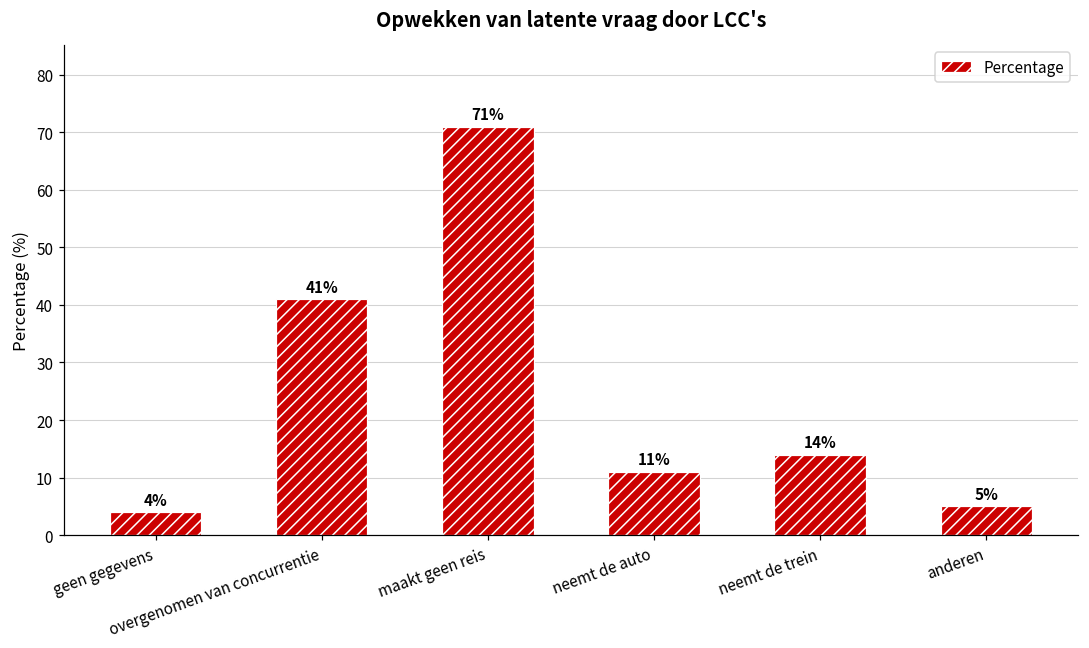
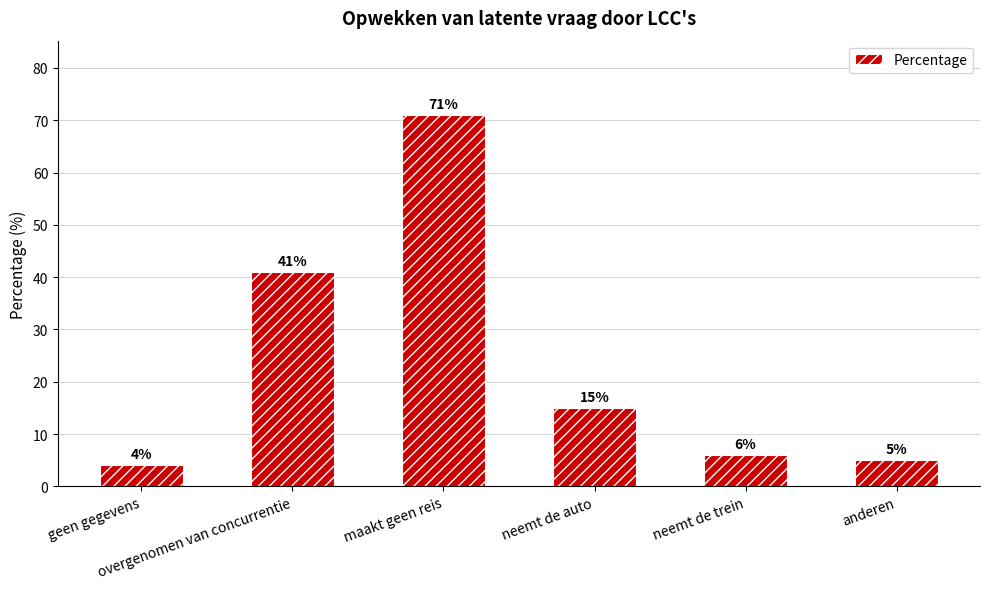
  {
    "geen gegevens": "4%",
    "overgenomen van concurrentie": "41%",
    "maakt geen reis": "71%",
-   "neemt de auto": "11%",
-   "neemt de trein": "14%",
+   "neemt de auto": "15%",
+   "neemt de trein": "6%",
    "anderen": "5%"
  }
